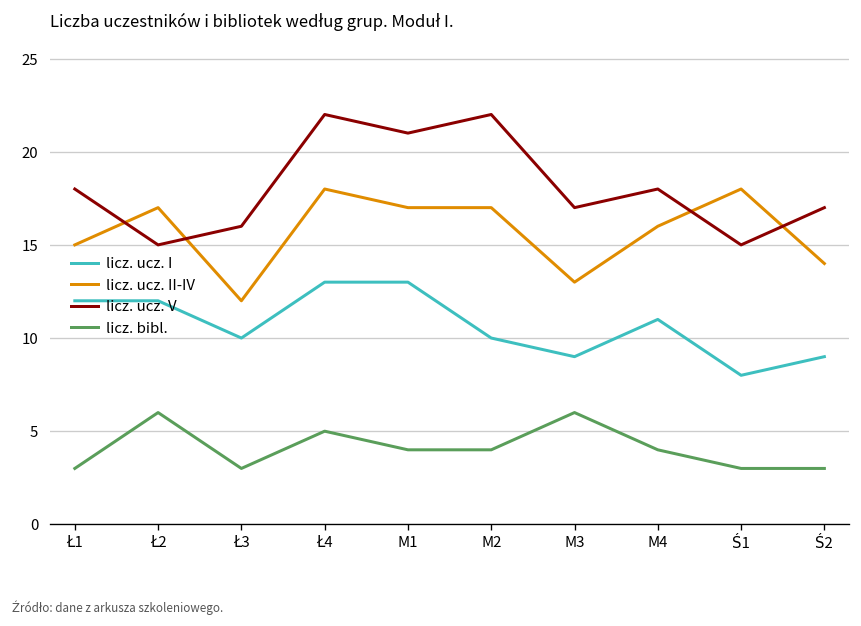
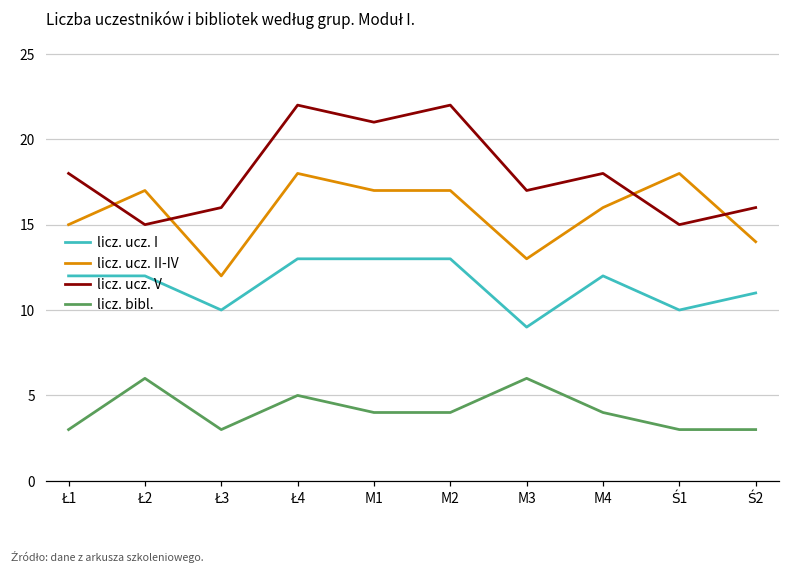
  {
    "licz. ucz. I": {
      "Ł1": 12,
      "Ł2": 12,
      "Ł3": 10,
      "Ł4": 13,
      "M1": 13,
-     "M2": 10,
+     "M2": 13,
      "M3": 9,
-     "M4": 11,
-     "Ś1": 8,
-     "Ś2": 9
+     "M4": 12,
+     "Ś1": 10,
+     "Ś2": 11
    },
    "licz. ucz. II-IV": {
      "Ł1": 15,
      "Ł2": 17,
      "Ł3": 12,
      "Ł4": 18,
      "M1": 17,
      "M2": 17,
      "M3": 13,
      "M4": 16,
      "Ś1": 18,
      "Ś2": 14
    },
    "licz. ucz. V": {
      "Ł1": 18,
      "Ł2": 15,
      "Ł3": 16,
      "Ł4": 22,
      "M1": 21,
      "M2": 22,
      "M3": 17,
      "M4": 18,
      "Ś1": 15,
-     "Ś2": 17
+     "Ś2": 16
    },
    "licz. bibl.": {
      "Ł1": 3,
      "Ł2": 6,
      "Ł3": 3,
      "Ł4": 5,
      "M1": 4,
      "M2": 4,
      "M3": 6,
      "M4": 4,
      "Ś1": 3,
      "Ś2": 3
    }
  }
